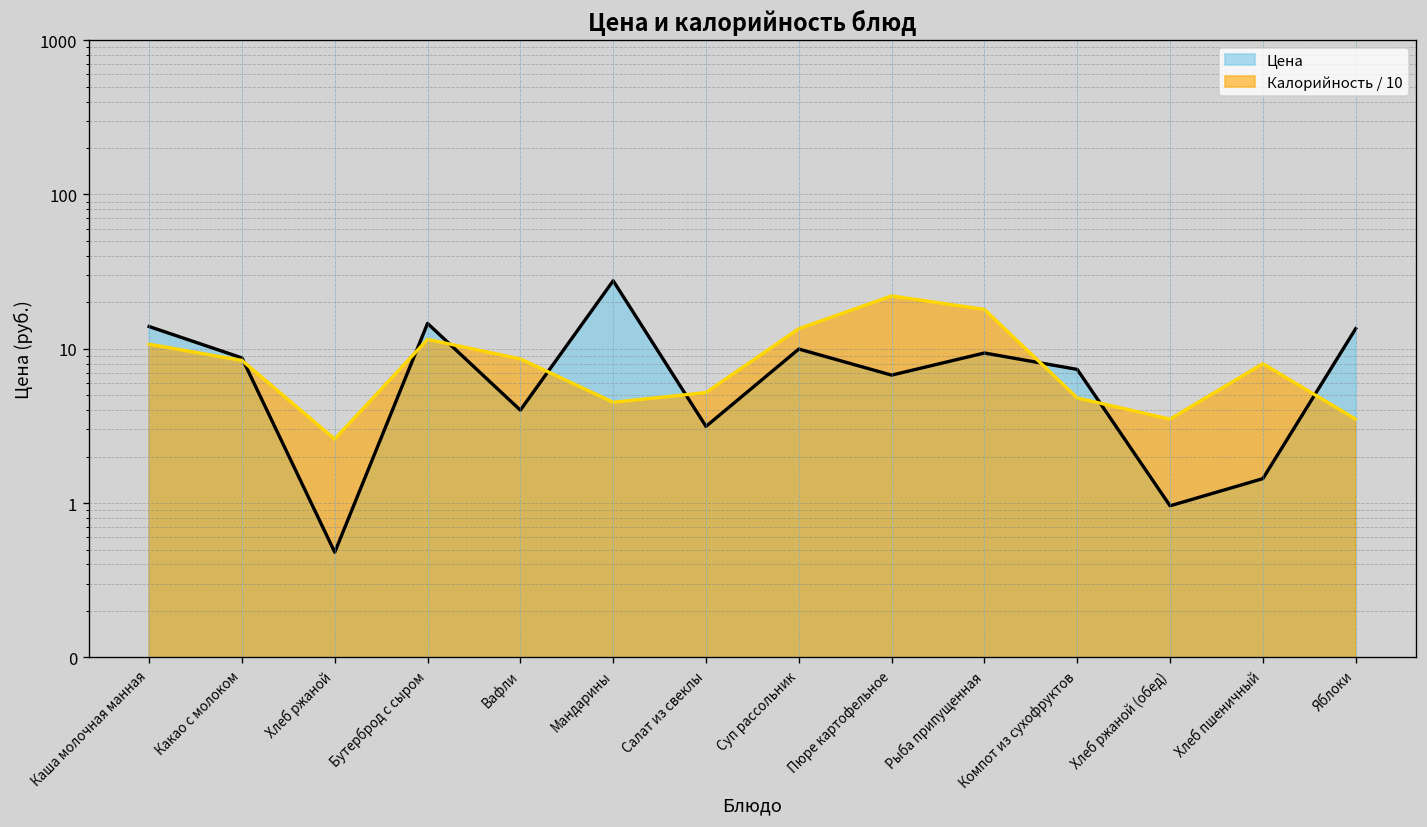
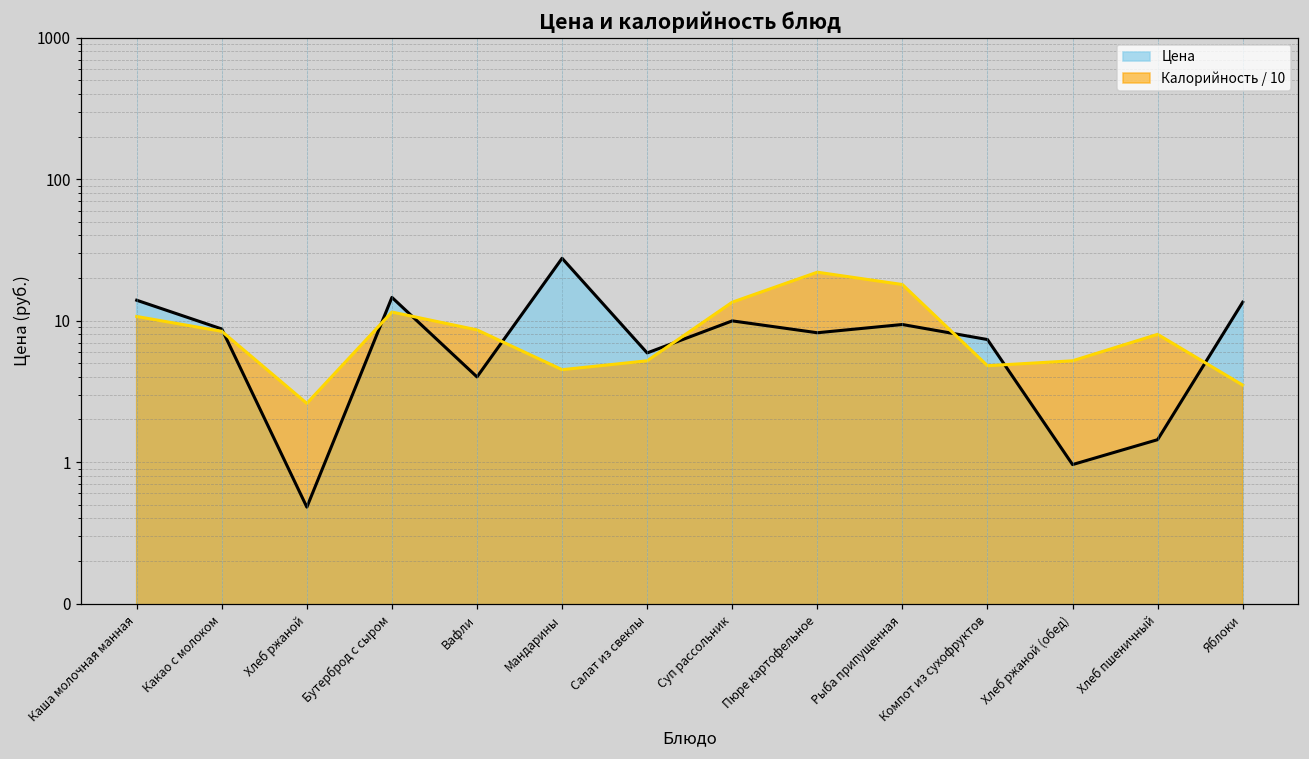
  {
    "Цена": {
      "Каша молочная манная": 14,
      "Хлеб ржаной": 0.5,
      "Бутерброд с сыром": 15,
      "Вафли": 4.0,
      "Мандарины": 28,
-     "Салат из свеклы": 3.1,
+     "Салат из свеклы": 6,
      "Суп рассольник": 10,
-     "Пюре картофельное": 7,
+     "Пюре картофельное": 8,
      "Рыба припущенная": 9,
      "Компот из сухофруктов": 7,
      "Хлеб ржаной (обед)": 1.0,
      "Хлеб пшеничный": 1.4,
      "Яблоки": 14
    },
    "Калорийность / 10": {
      "Каша молочная манная": 11,
      "Хлеб ржаной": 2.6,
      "Бутерброд с сыром": 12,
      "Вафли": 9,
      "Мандарины": 4.5,
      "Салат из свеклы": 5.2,
      "Суп рассольник": 14,
      "Пюре картофельное": 22,
      "Рыба припущенная": 18,
      "Компот из сухофруктов": 4.8,
-     "Хлеб ржаной (обед)": 3.5,
+     "Хлеб ржаной (обед)": 5.2,
      "Хлеб пшеничный": 8,
      "Яблоки": 3.5
    }
  }
